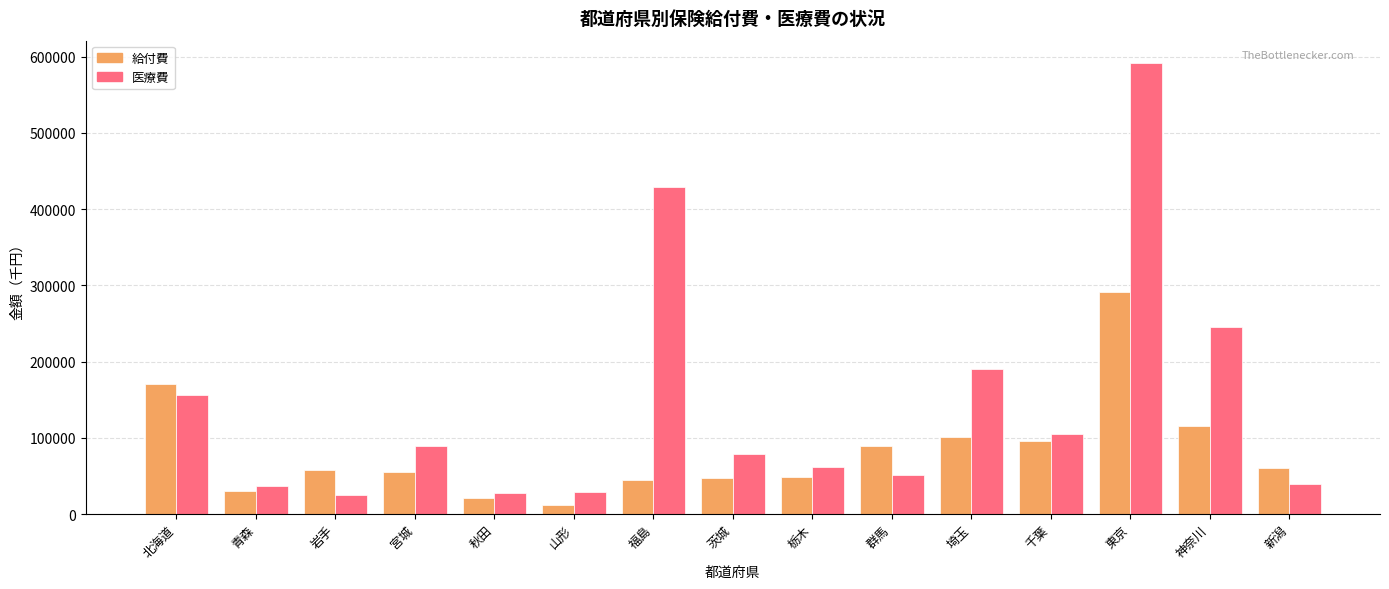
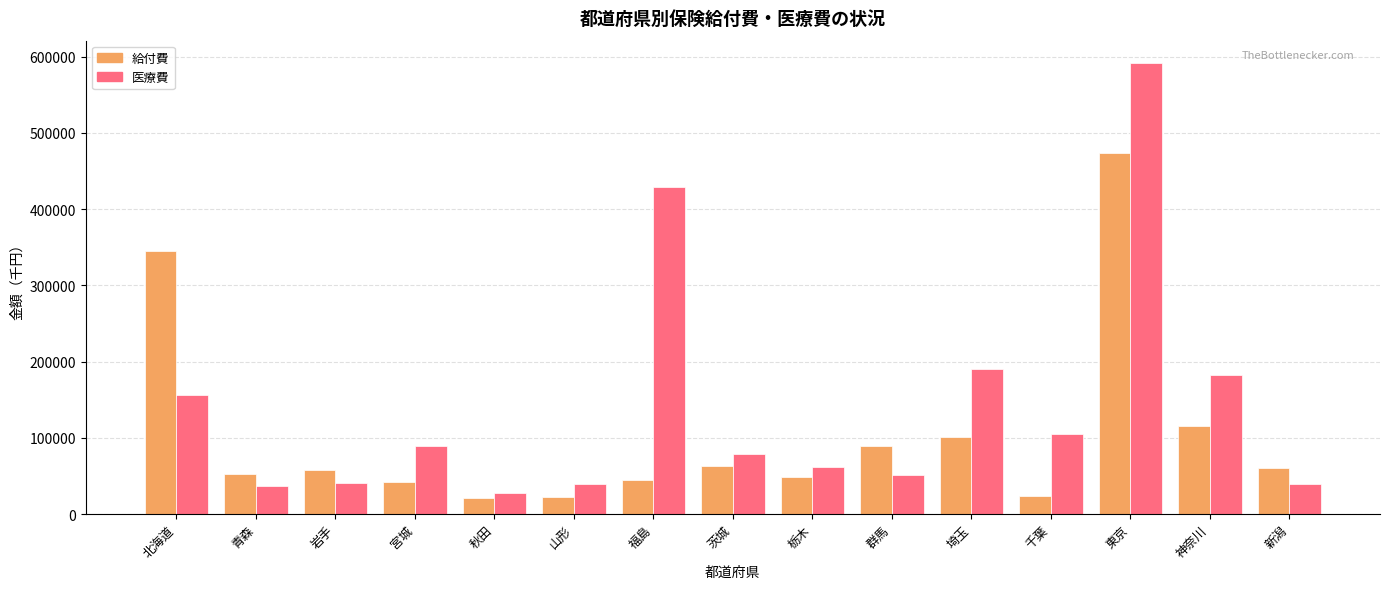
  {
    "給付費": {
-     "北海道": 170000,
-     "青森": 30000,
+     "北海道": 350000,
+     "青森": 50000,
      "岩手": 60000,
-     "宮城": 50000,
+     "宮城": 40000,
      "秋田": 20000,
-     "山形": 10000,
+     "山形": 20000,
      "福島": 40000,
-     "茨城": 50000,
+     "茨城": 60000,
      "栃木": 50000,
      "群馬": 90000,
      "埼玉": 100000,
-     "千葉": 100000,
-     "東京": 290000,
+     "千葉": 20000,
+     "東京": 470000,
      "神奈川": 120000,
      "新潟": 60000
    },
    "医療費": {
      "北海道": 160000,
      "青森": 40000,
-     "岩手": 30000,
+     "岩手": 40000,
      "宮城": 90000,
      "秋田": 30000,
-     "山形": 30000,
+     "山形": 40000,
      "福島": 430000,
      "茨城": 80000,
      "栃木": 60000,
      "群馬": 50000,
      "埼玉": 190000,
      "千葉": 100000,
      "東京": 590000,
-     "神奈川": 250000,
+     "神奈川": 180000,
      "新潟": 40000
    }
  }
